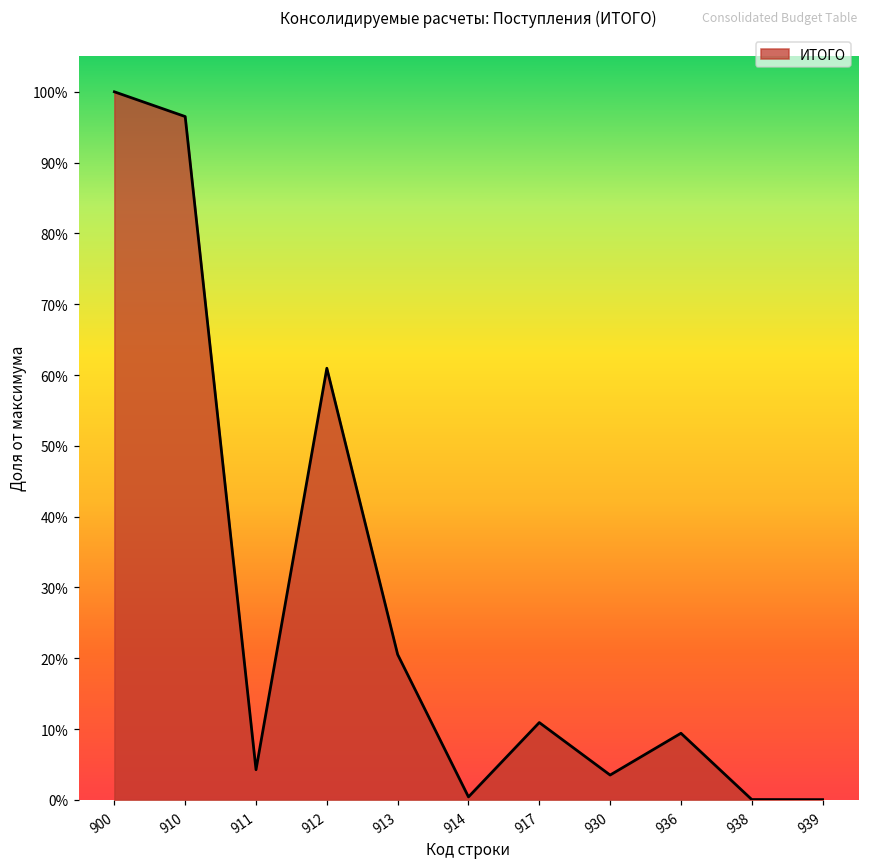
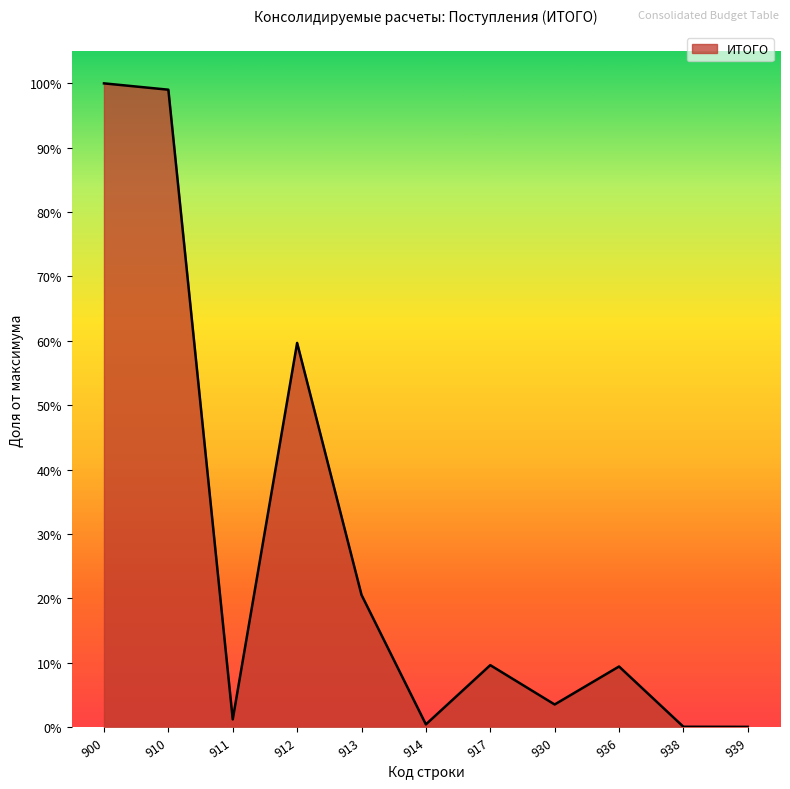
  {
    "900": "100%",
-   "910": "97%",
-   "911": "4%",
-   "912": "61%",
+   "910": "99%",
+   "911": "1%",
+   "912": "60%",
    "913": "21%",
    "914": "0%",
-   "917": "11%",
+   "917": "10%",
    "930": "4%",
    "936": "9%",
    "938": "0%",
    "939": "0%"
  }
